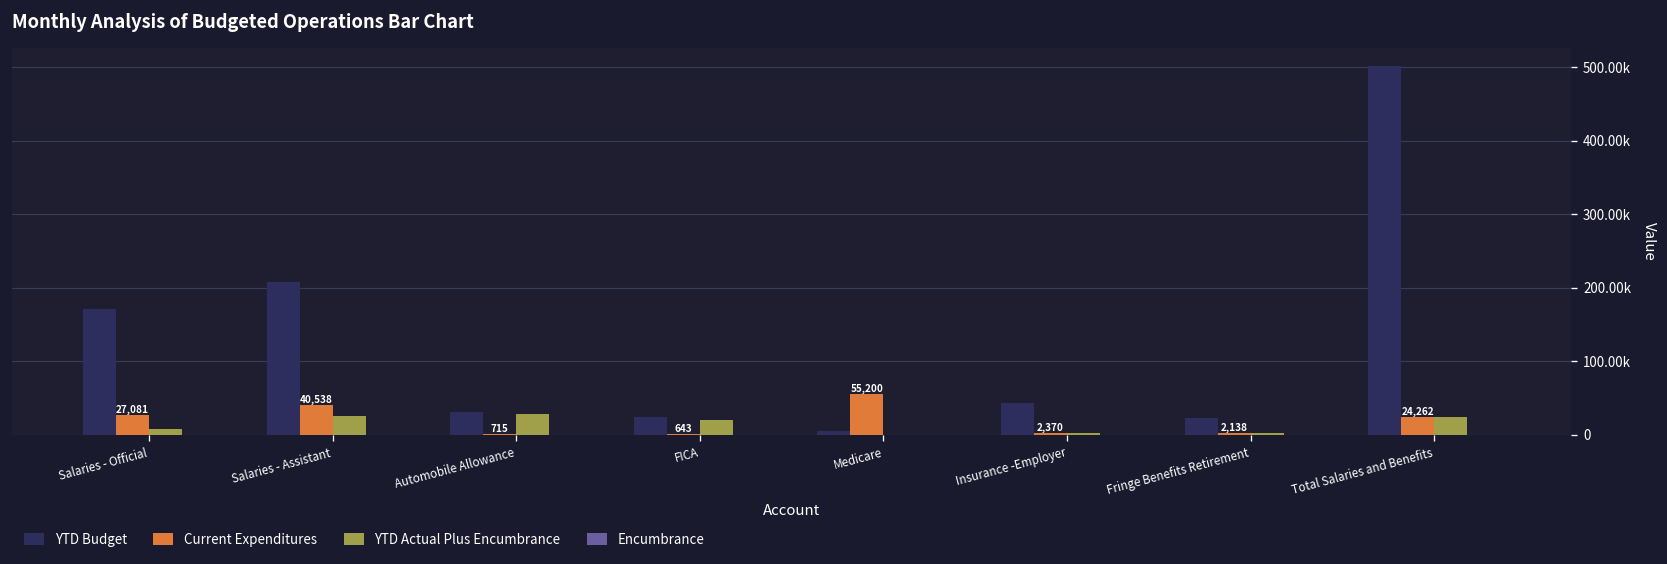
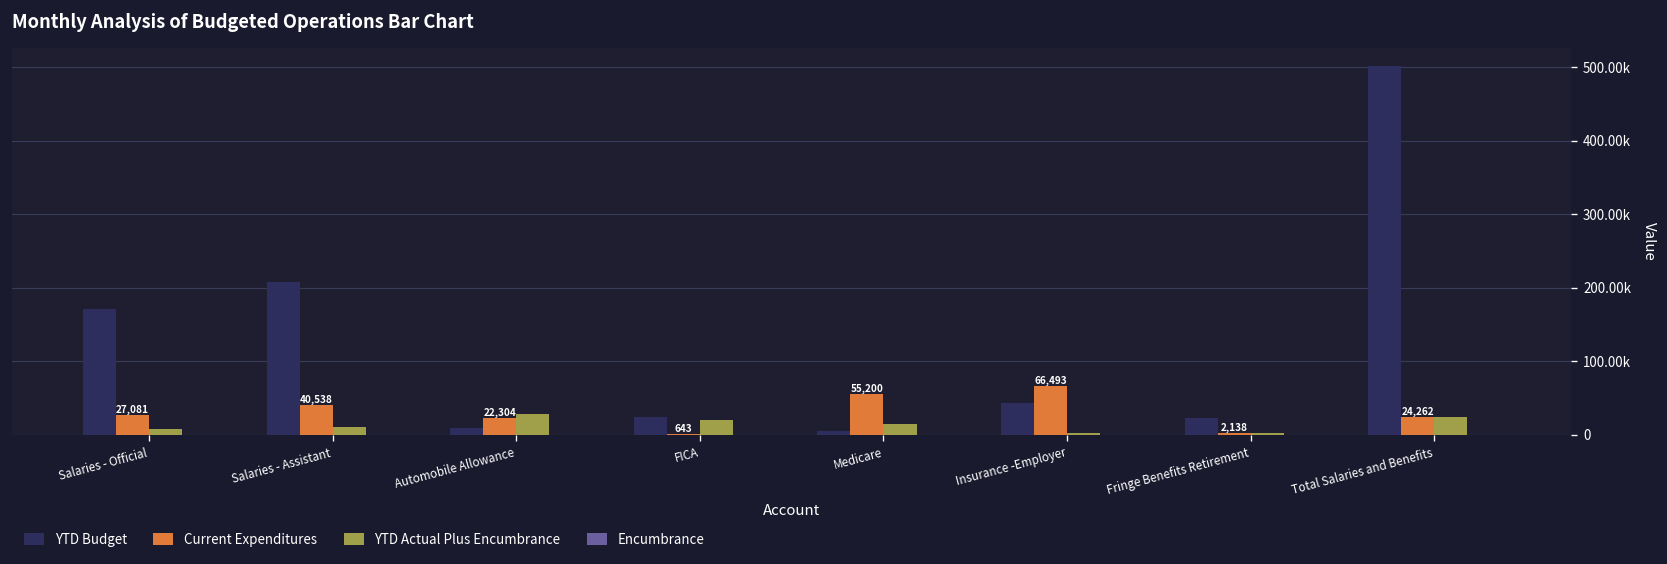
  {
    "YTD Budget": {
      "Salaries - Official": "170000",
      "Salaries - Assistant": "210000",
-     "Automobile Allowance": "30000",
+     "Automobile Allowance": "10000",
      "FICA": "20000",
      "Medicare": "10000",
      "Insurance -Employer": "40000",
      "Fringe Benefits Retirement": "20000",
      "Total Salaries and Benefits": "500000"
    },
    "Current Expenditures": {
      "Salaries - Official": "27,081",
      "Salaries - Assistant": "40,538",
-     "Automobile Allowance": "715",
+     "Automobile Allowance": "22,304",
      "FICA": "643",
      "Medicare": "55,200",
-     "Insurance -Employer": "2,370",
+     "Insurance -Employer": "66,493",
      "Fringe Benefits Retirement": "2,138",
      "Total Salaries and Benefits": "24,262"
    },
    "YTD Actual Plus Encumbrance": {
      "Salaries - Official": "10000",
-     "Salaries - Assistant": "30000",
+     "Salaries - Assistant": "10000",
      "Automobile Allowance": "30000",
      "FICA": "20000",
-     "Medicare": "0"
+     "Medicare": "10000"
    },
    "Encumbrance": {
      "Salaries - Official": "0",
      "Salaries - Assistant": "0",
      "Automobile Allowance": "0",
      "FICA": "0",
      "Medicare": "0",
      "Insurance -Employer": "0",
      "Fringe Benefits Retirement": "0",
      "Total Salaries and Benefits": "0"
    }
  }
